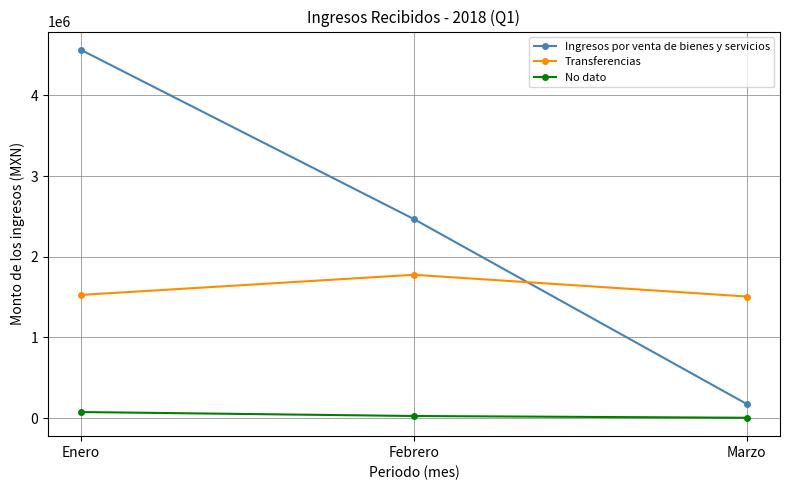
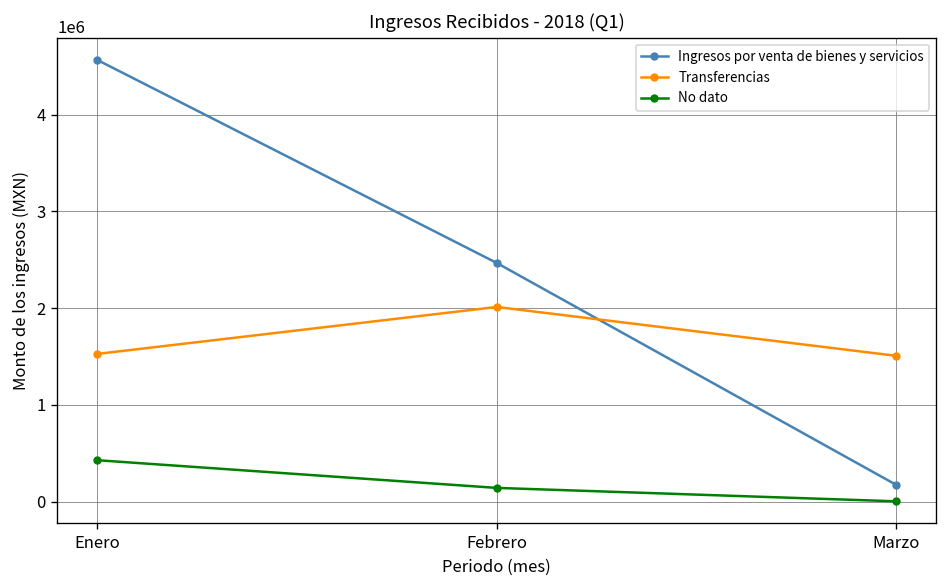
  {
    "Ingresos por venta de bienes y servicios": {
      "Enero": 4600000,
      "Febrero": 2500000,
      "Marzo": 200000
    },
    "Transferencias": {
      "Enero": 1500000,
-     "Febrero": 1800000,
+     "Febrero": 2000000,
      "Marzo": 1500000
    },
    "No dato": {
-     "Enero": 100000,
-     "Febrero": 0,
+     "Enero": 400000,
+     "Febrero": 100000,
      "Marzo": 0
    }
  }
